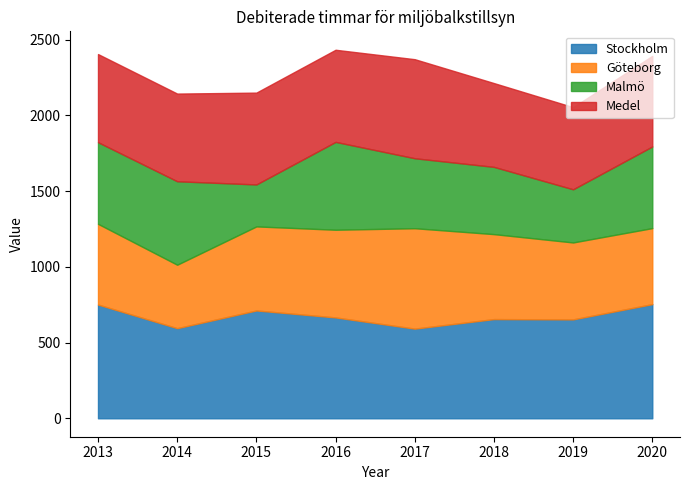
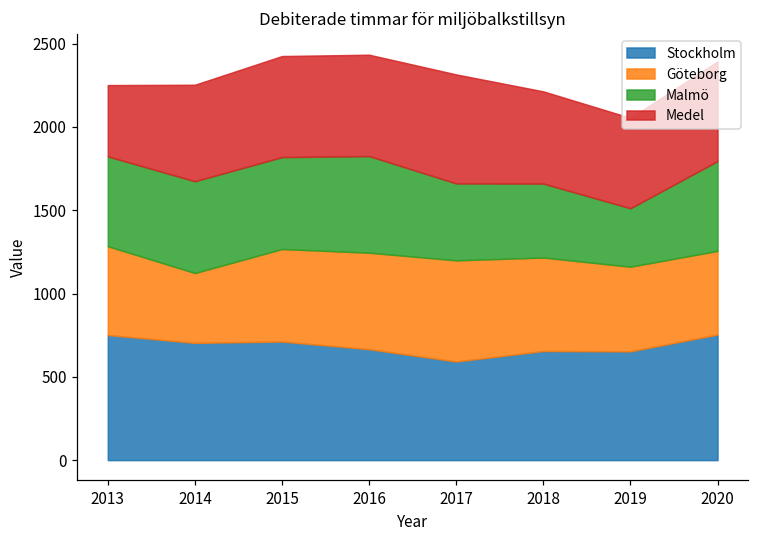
  {
    "Stockholm": {
      "2013": 750,
-     "2014": 600,
+     "2014": 700,
      "2015": 710,
      "2016": 670,
      "2017": 590,
      "2018": 660,
      "2019": 650,
      "2020": 750
    },
    "Göteborg": {
      "2013": 530,
      "2014": 420,
      "2015": 560,
      "2016": 580,
-     "2017": 660,
+     "2017": 610,
      "2018": 560,
      "2019": 510,
      "2020": 500
    },
    "Malmö": {
      "2013": 540,
      "2014": 550,
-     "2015": 280,
+     "2015": 550,
      "2016": 580,
      "2017": 460,
      "2018": 440,
      "2019": 350,
      "2020": 540
    },
    "Medel": {
-     "2013": 580,
+     "2013": 430,
      "2014": 580,
      "2015": 610,
      "2016": 610,
      "2017": 650,
      "2018": 550
    }
  }
